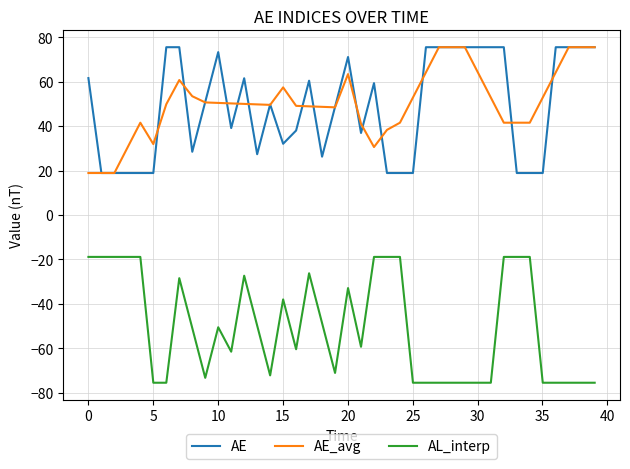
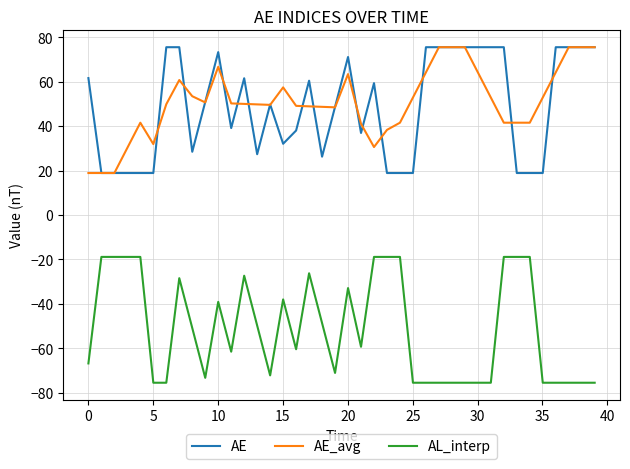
  {
    "AE": {
      "0": 62,
      "5": 19,
      "10": 73,
      "15": 32,
      "20": 71,
      "25": 19
    },
    "AE_avg": {
      "0": 19,
      "5": 32,
-     "10": 50,
+     "10": 67,
      "15": 57,
      "20": 63,
      "25": 53
    },
    "AL_interp": {
-     "0": -19,
+     "0": -67,
      "5": -75,
-     "10": -51,
+     "10": -39,
      "15": -38,
      "20": -33,
      "25": -75
    }
  }
